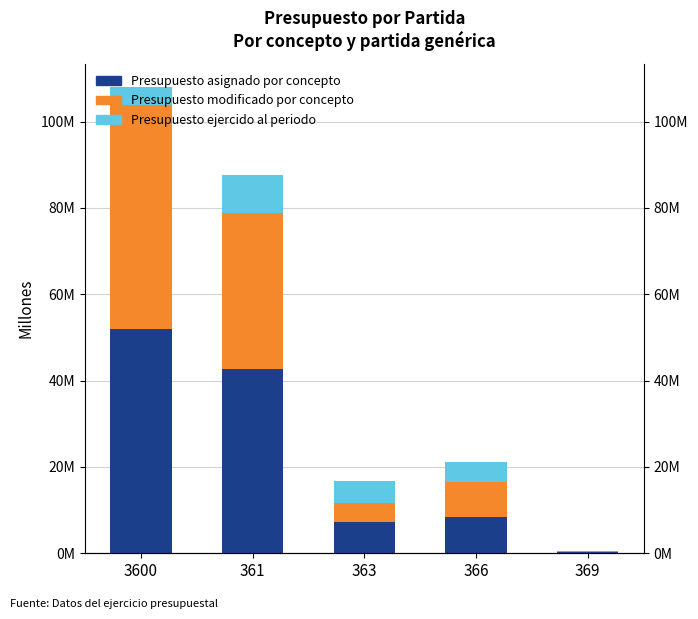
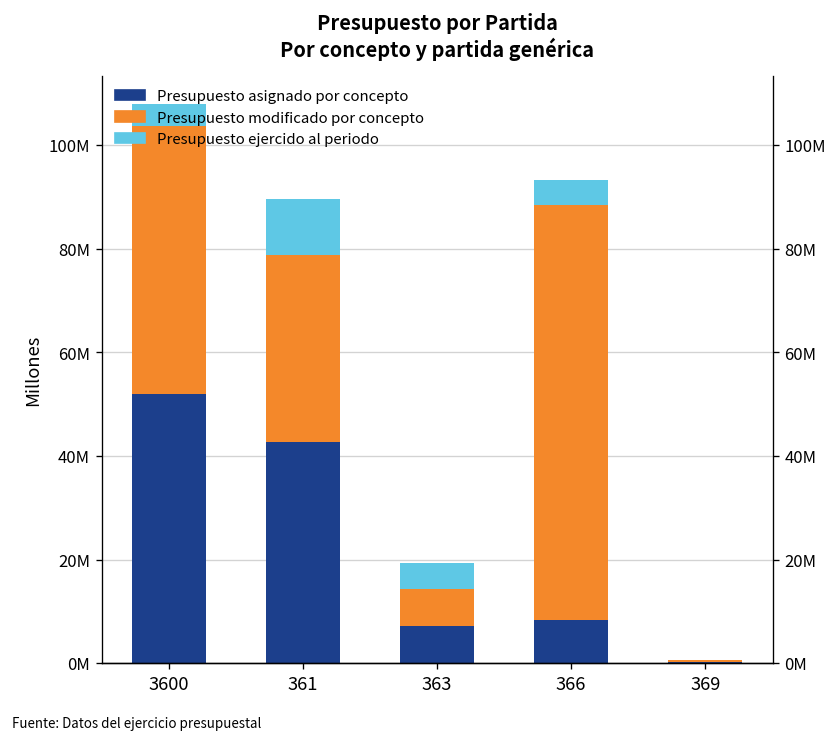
  {
    "Presupuesto asignado por concepto": {
      "3600": 52000000,
      "361": 43000000,
      "363": 7000000,
      "366": 8000000
    },
    "Presupuesto modificado por concepto": {
      "3600": 52000000,
      "361": 36000000,
-     "363": 4000000,
-     "366": 8000000
+     "363": 7000000,
+     "366": 80000000
    },
    "Presupuesto ejercido al periodo": {
      "3600": 4000000,
-     "361": 9000000,
+     "361": 11000000,
      "363": 5000000,
      "366": 5000000
    }
  }
